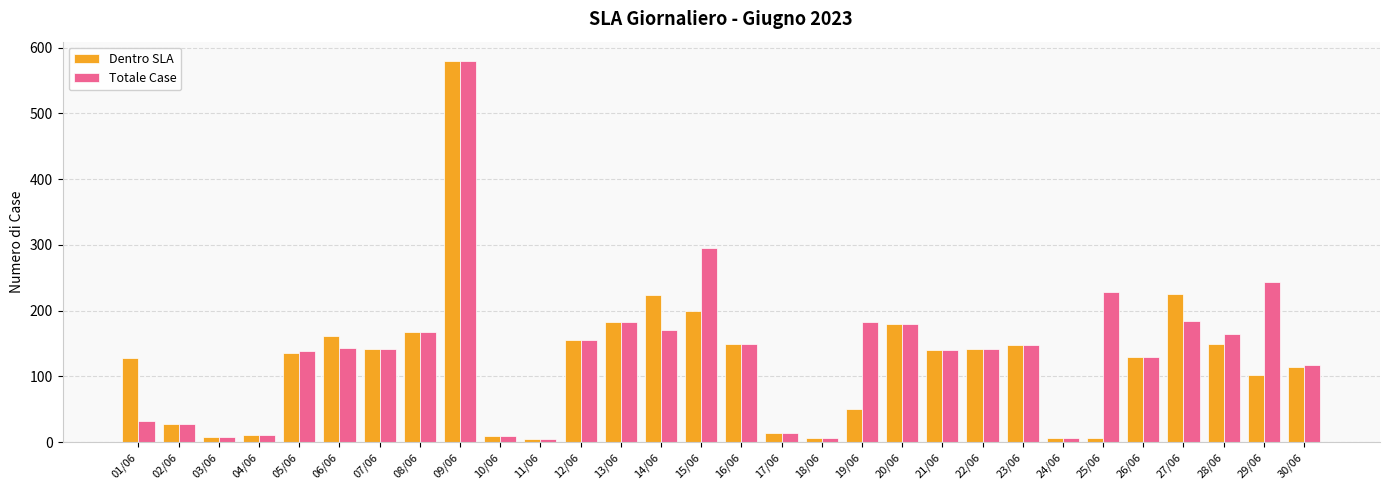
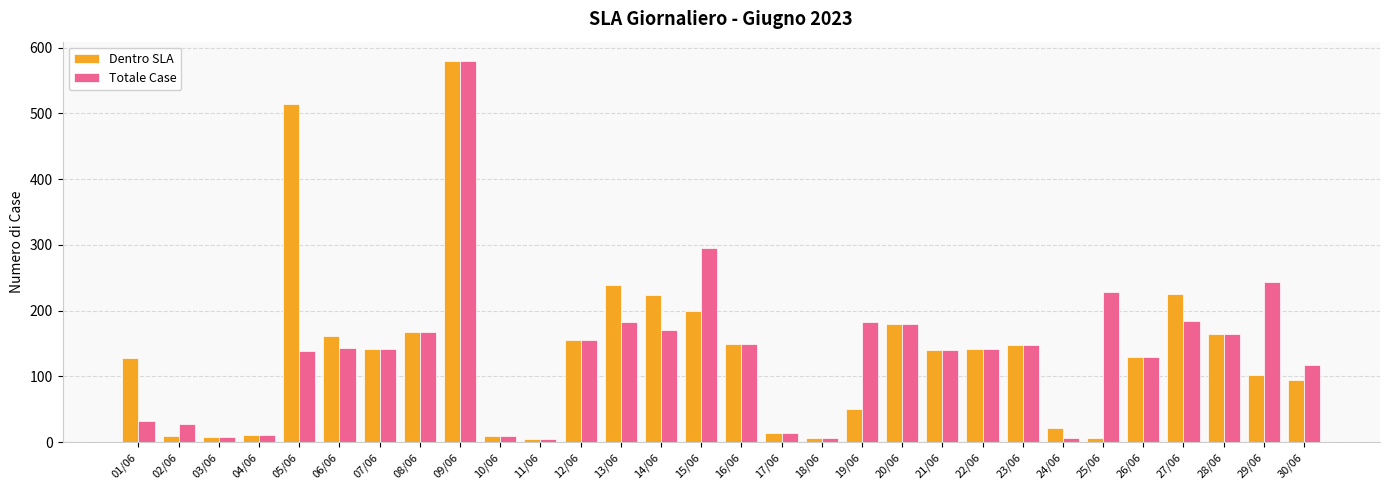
  {
    "Dentro SLA": {
      "01/06": 130,
-     "02/06": 30,
+     "02/06": 10,
      "03/06": 10,
      "04/06": 10,
-     "05/06": 140,
+     "05/06": 510,
      "06/06": 160,
      "07/06": 140,
      "08/06": 170,
      "09/06": 580,
      "10/06": 10,
      "11/06": 10,
      "12/06": 160,
-     "13/06": 180,
+     "13/06": 240,
      "14/06": 220,
      "15/06": 200,
      "16/06": 150,
      "17/06": 10,
      "18/06": 10,
      "19/06": 50,
      "20/06": 180,
      "21/06": 140,
      "22/06": 140,
      "23/06": 150,
-     "24/06": 10,
+     "24/06": 20,
      "25/06": 10,
      "26/06": 130,
      "27/06": 230,
-     "28/06": 150,
+     "28/06": 160,
      "29/06": 100,
-     "30/06": 110
+     "30/06": 90
    },
    "Totale Case": {
      "01/06": 30,
      "02/06": 30,
      "03/06": 10,
      "04/06": 10,
      "05/06": 140,
      "06/06": 140,
      "07/06": 140,
      "08/06": 170,
      "09/06": 580,
      "10/06": 10,
      "11/06": 10,
      "12/06": 160,
      "13/06": 180,
      "14/06": 170,
      "15/06": 300,
      "16/06": 150,
      "17/06": 10,
      "18/06": 10,
      "19/06": 180,
      "20/06": 180,
      "21/06": 140,
      "22/06": 140,
      "23/06": 150,
      "24/06": 10,
      "25/06": 230,
      "26/06": 130,
      "27/06": 190,
      "28/06": 160,
      "29/06": 240,
      "30/06": 120
    }
  }
